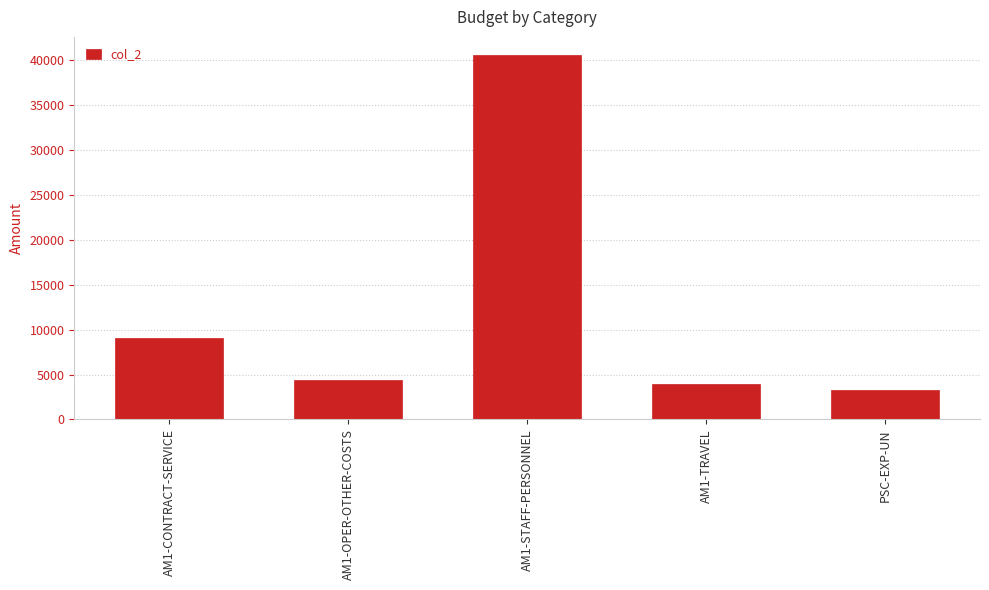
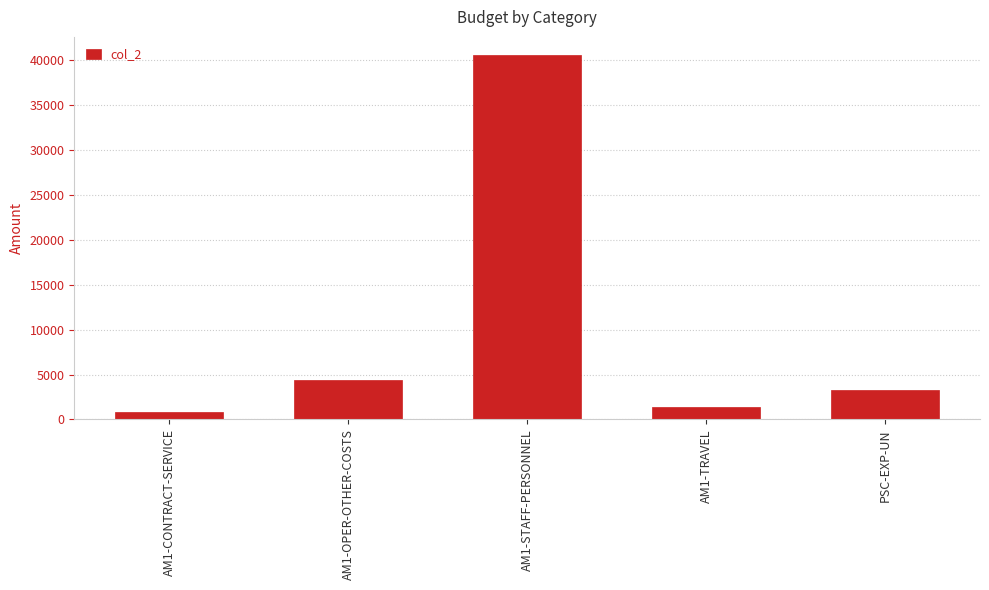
  {
-   "AM1-CONTRACT-SERVICE": 9000,
+   "AM1-CONTRACT-SERVICE": 1000,
    "AM1-OPER-OTHER-COSTS": 4000,
    "AM1-STAFF-PERSONNEL": 41000,
-   "AM1-TRAVEL": 4000,
+   "AM1-TRAVEL": 1000,
    "PSC-EXP-UN": 3000
  }
